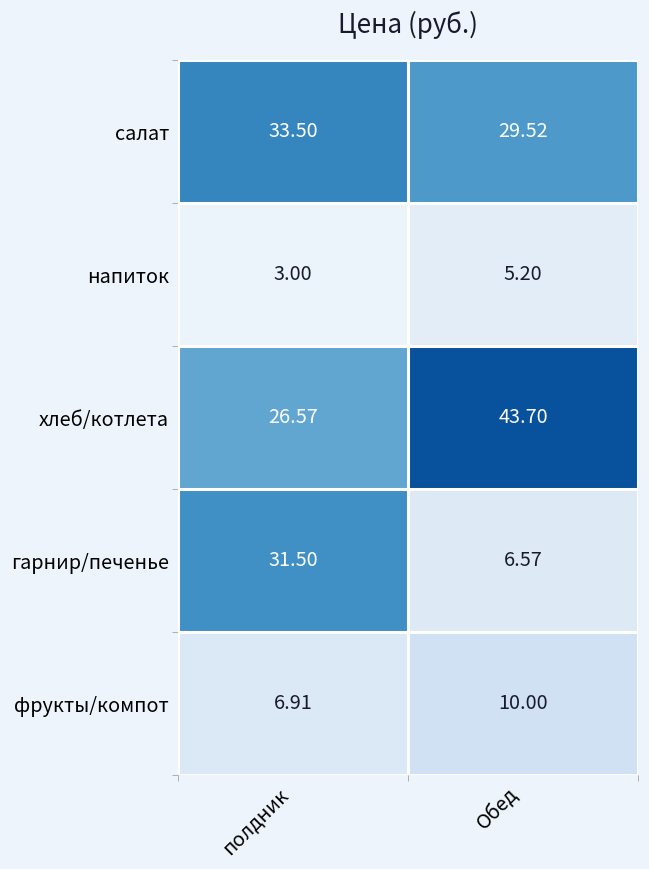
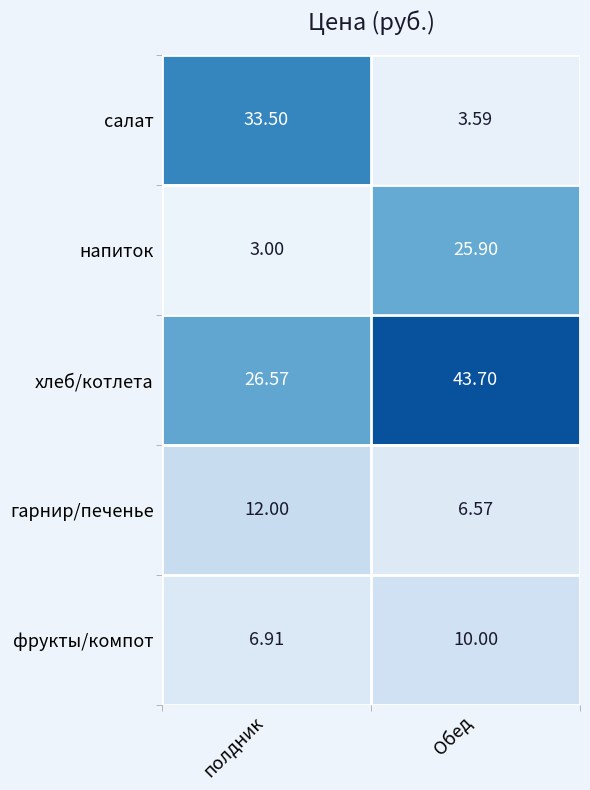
  {
    "салат": {
      "полдник": 33.50,
-     "Обед": 29.52
+     "Обед": 3.59
    },
    "напиток": {
      "полдник": 3.00,
-     "Обед": 5.20
+     "Обед": 25.90
    },
    "хлеб/котлета": {
      "полдник": 26.57,
      "Обед": 43.70
    },
    "гарнир/печенье": {
-     "полдник": 31.50,
+     "полдник": 12.00,
      "Обед": 6.57
    },
    "фрукты/компот": {
      "полдник": 6.91,
      "Обед": 10.00
    }
  }
